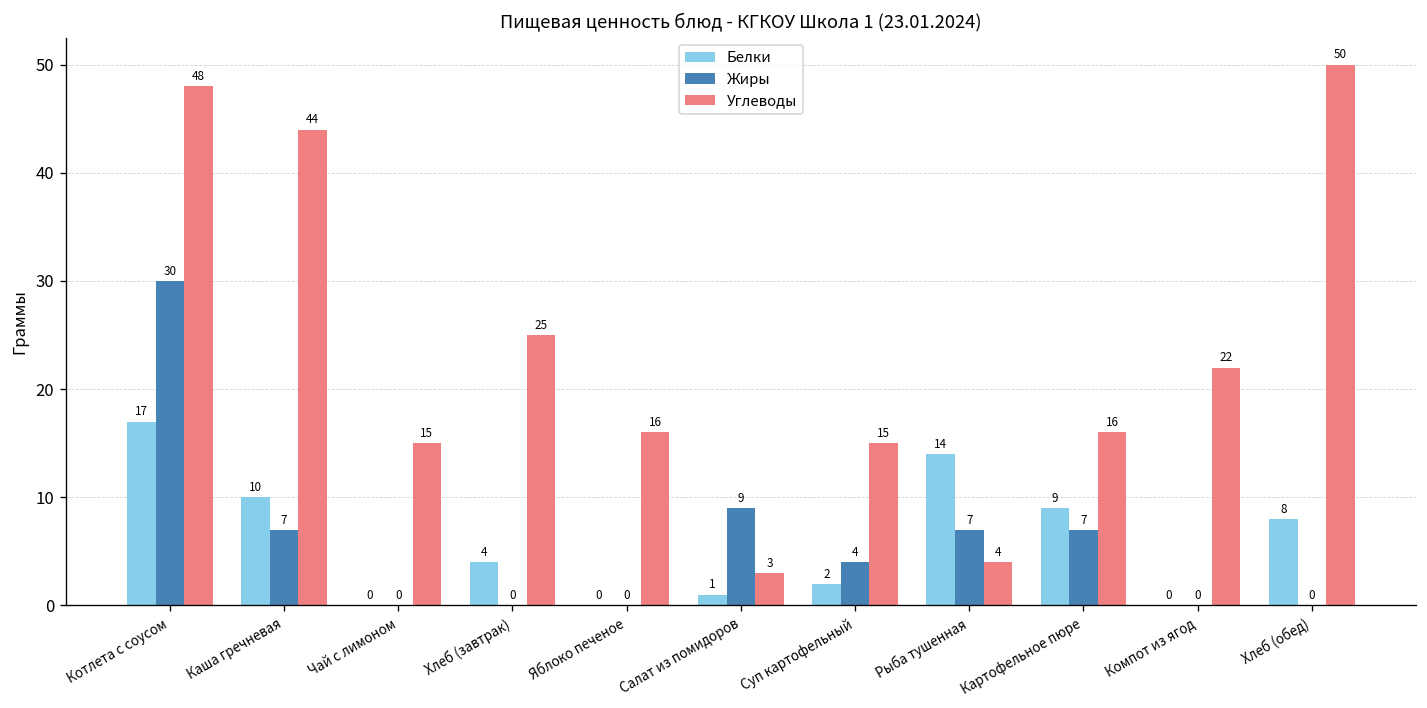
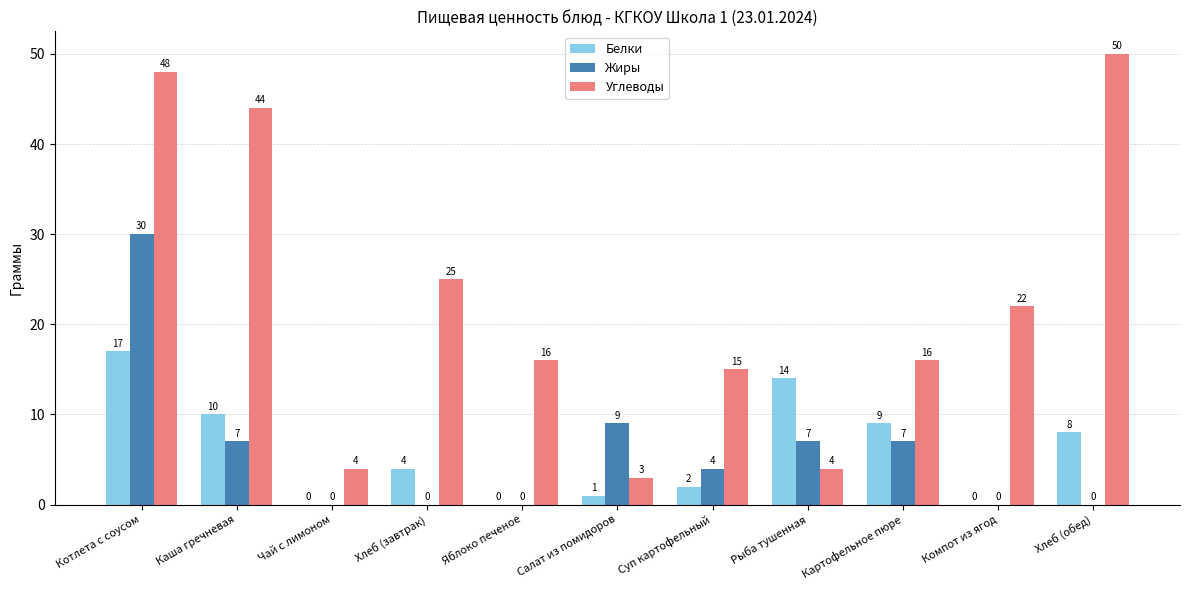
  {
    "Белки": {
      "Котлета с соусом": 17,
      "Каша гречневая": 10,
      "Чай с лимоном": 0,
      "Хлеб (завтрак)": 4,
      "Яблоко печеное": 0,
      "Салат из помидоров": 1,
      "Суп картофельный": 2,
      "Рыба тушенная": 14,
      "Картофельное пюре": 9,
      "Компот из ягод": 0,
      "Хлеб (обед)": 8
    },
    "Жиры": {
      "Котлета с соусом": 30,
      "Каша гречневая": 7,
      "Чай с лимоном": 0,
      "Хлеб (завтрак)": 0,
      "Яблоко печеное": 0,
      "Салат из помидоров": 9,
      "Суп картофельный": 4,
      "Рыба тушенная": 7,
      "Картофельное пюре": 7,
      "Компот из ягод": 0,
      "Хлеб (обед)": 0
    },
    "Углеводы": {
      "Котлета с соусом": 48,
      "Каша гречневая": 44,
-     "Чай с лимоном": 15,
+     "Чай с лимоном": 4,
      "Хлеб (завтрак)": 25,
      "Яблоко печеное": 16,
      "Салат из помидоров": 3,
      "Суп картофельный": 15,
      "Рыба тушенная": 4,
      "Картофельное пюре": 16,
      "Компот из ягод": 22,
      "Хлеб (обед)": 50
    }
  }
